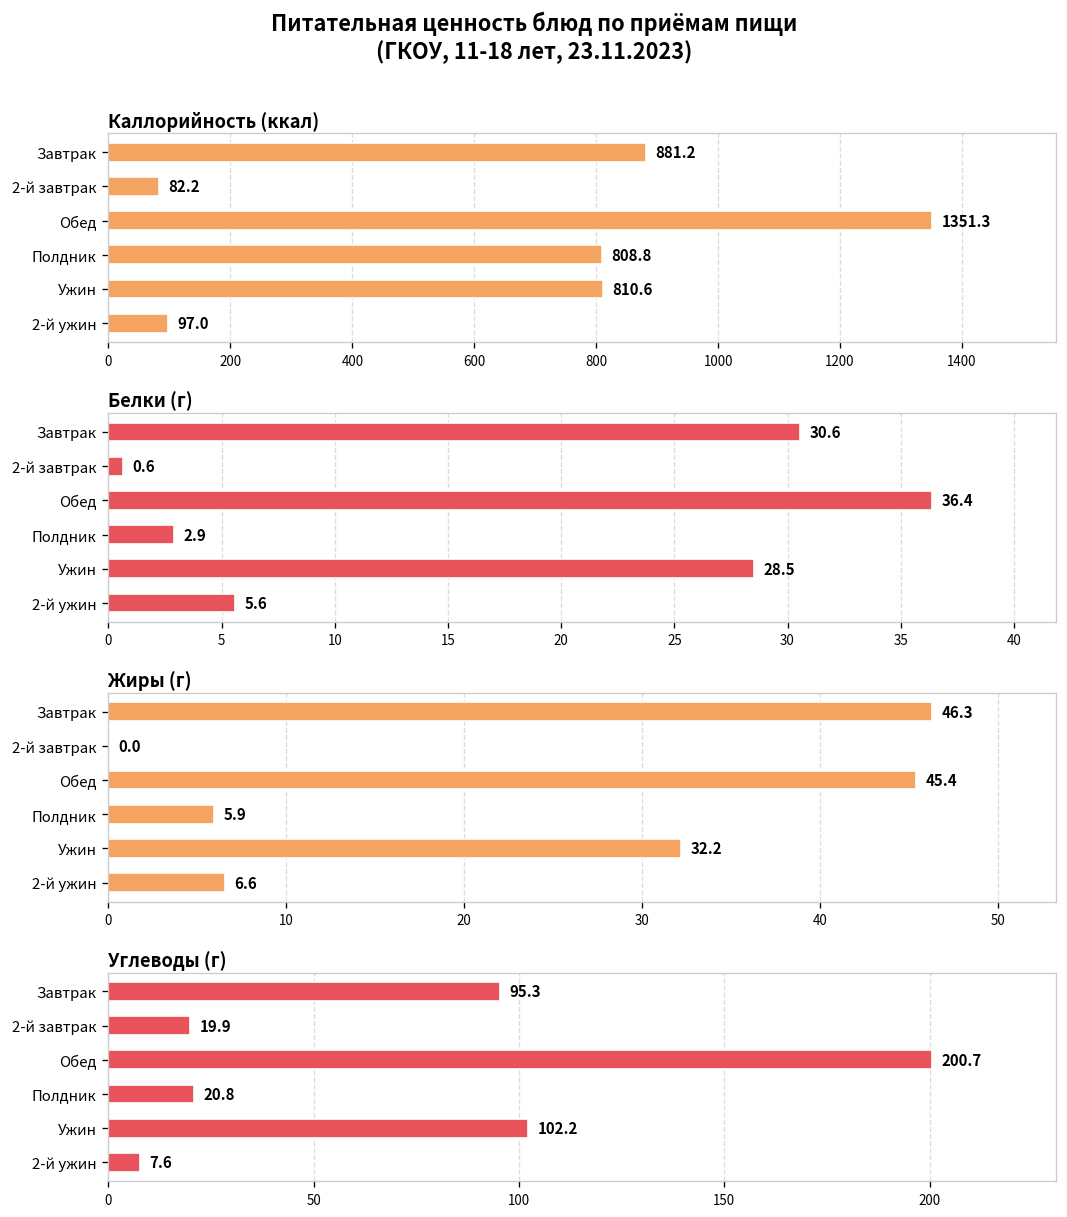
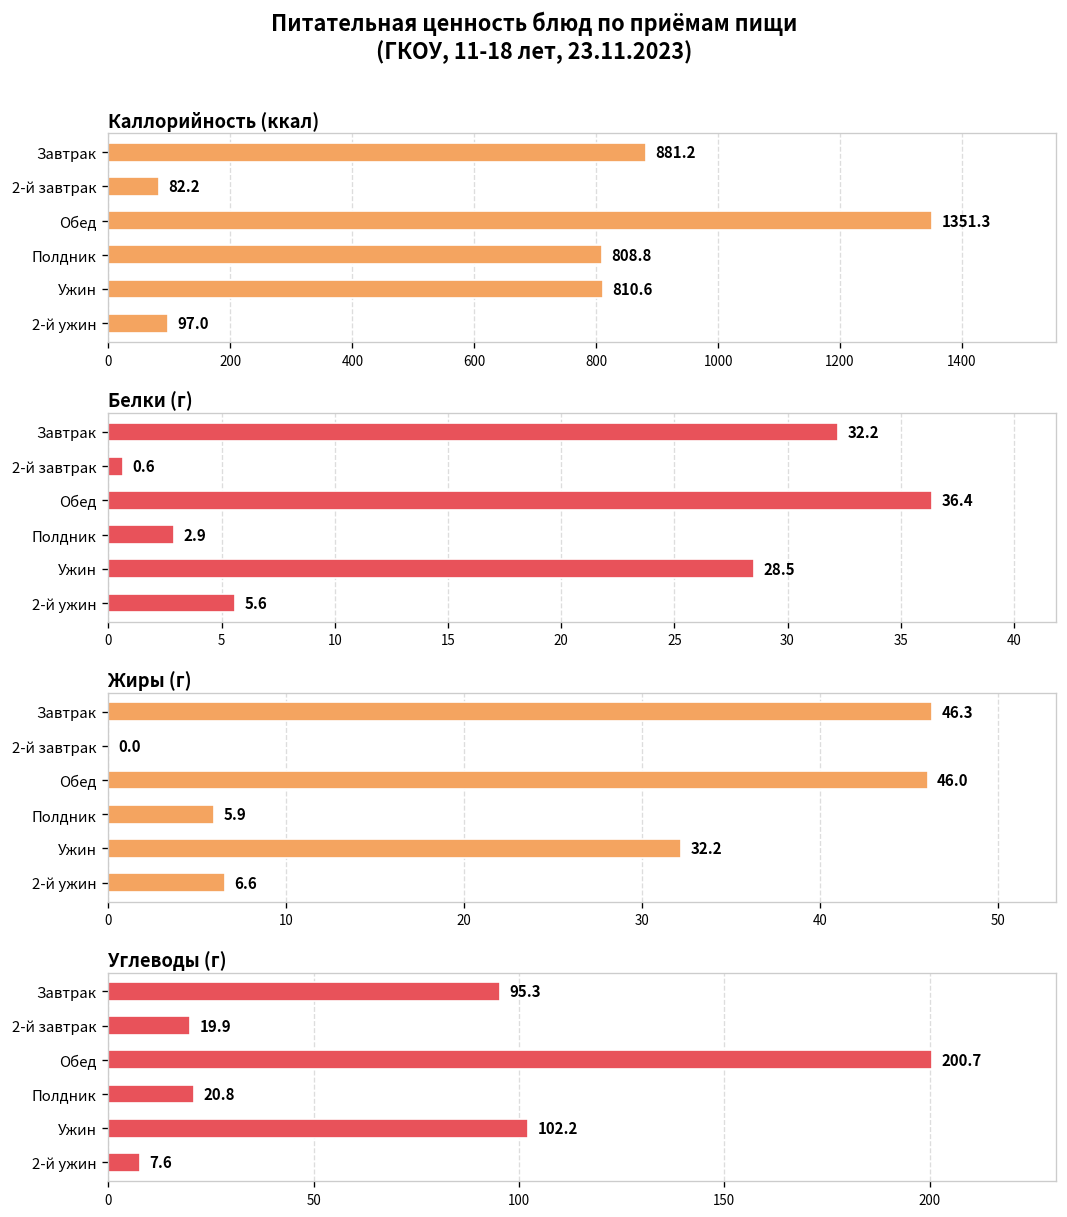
  {
    "Каллорийность (ккал)": {
      "Завтрак": 881.2,
      "2-й завтрак": 82.2,
      "Обед": 1351.3,
      "Полдник": 808.8,
      "Ужин": 810.6,
      "2-й ужин": 97.0
    },
    "Белки (г)": {
-     "Завтрак": 30.6,
+     "Завтрак": 32.2,
      "2-й завтрак": 0.6,
      "Обед": 36.4,
      "Полдник": 2.9,
      "Ужин": 28.5,
      "2-й ужин": 5.6
    },
    "Жиры (г)": {
      "Завтрак": 46.3,
      "2-й завтрак": 0.0,
-     "Обед": 45.4,
+     "Обед": 46.0,
      "Полдник": 5.9,
      "Ужин": 32.2,
      "2-й ужин": 6.6
    },
    "Углеводы (г)": {
      "Завтрак": 95.3,
      "2-й завтрак": 19.9,
      "Обед": 200.7,
      "Полдник": 20.8,
      "Ужин": 102.2,
      "2-й ужин": 7.6
    }
  }
